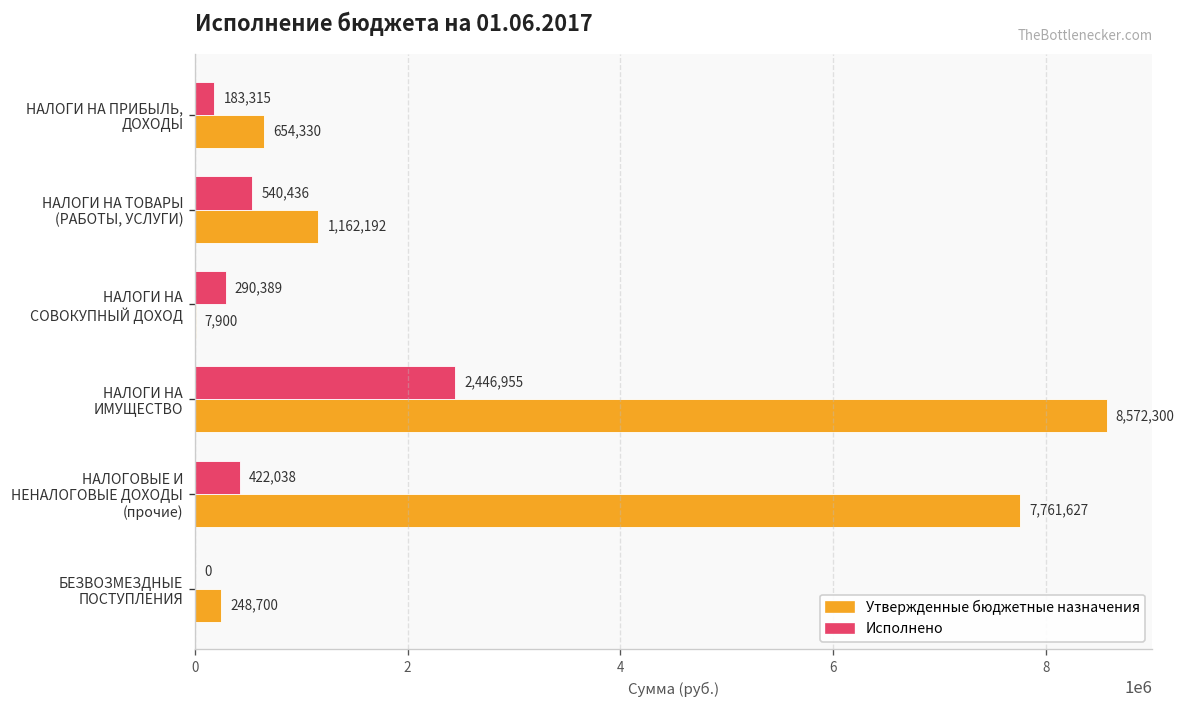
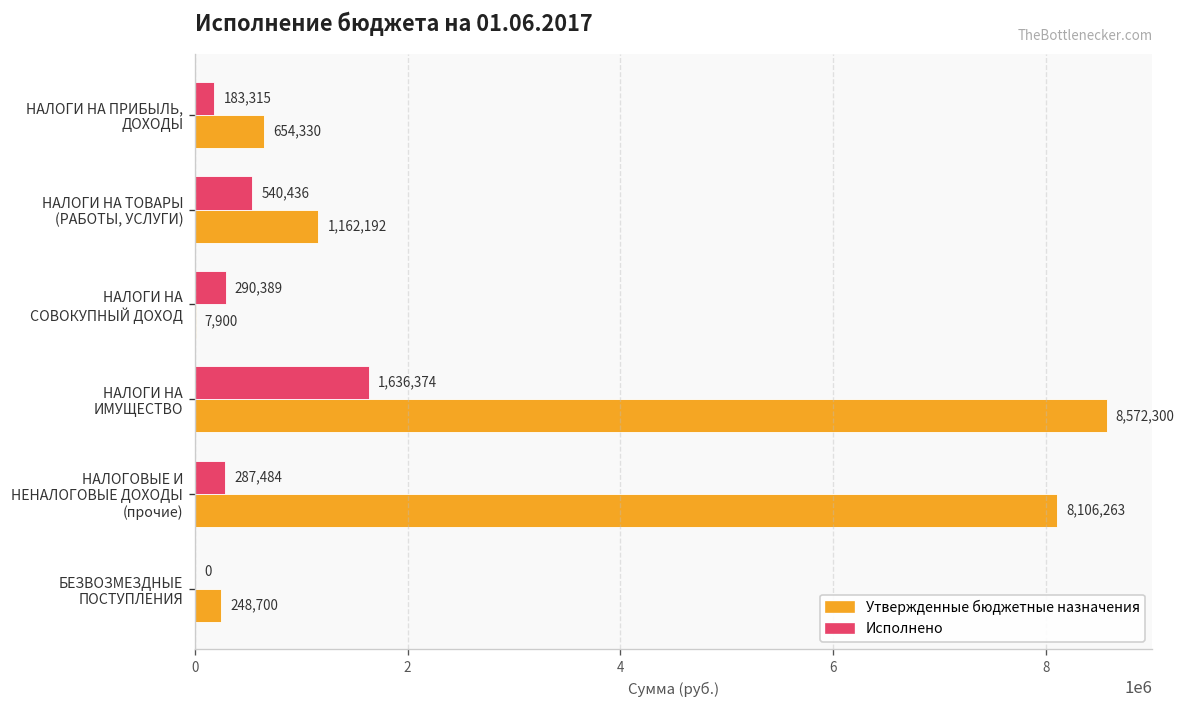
  {
    "Утвержденные бюджетные назначения": {
      "НАЛОГИ НА ПРИБЫЛЬ, ДОХОДЫ": "654,330",
      "НАЛОГИ НА ТОВАРЫ (РАБОТЫ, УСЛУГИ)": "1,162,192",
      "НАЛОГИ НА СОВОКУПНЫЙ ДОХОД": "7,900",
      "НАЛОГИ НА ИМУЩЕСТВО": "8,572,300",
-     "НАЛОГОВЫЕ И НЕНАЛОГОВЫЕ ДОХОДЫ (прочие)": "7,761,627",
+     "НАЛОГОВЫЕ И НЕНАЛОГОВЫЕ ДОХОДЫ (прочие)": "8,106,263",
      "БЕЗВОЗМЕЗДНЫЕ ПОСТУПЛЕНИЯ": "248,700"
    },
    "Исполнено": {
      "НАЛОГИ НА ПРИБЫЛЬ, ДОХОДЫ": "183,315",
      "НАЛОГИ НА ТОВАРЫ (РАБОТЫ, УСЛУГИ)": "540,436",
      "НАЛОГИ НА СОВОКУПНЫЙ ДОХОД": "290,389",
-     "НАЛОГИ НА ИМУЩЕСТВО": "2,446,955",
-     "НАЛОГОВЫЕ И НЕНАЛОГОВЫЕ ДОХОДЫ (прочие)": "422,038",
+     "НАЛОГИ НА ИМУЩЕСТВО": "1,636,374",
+     "НАЛОГОВЫЕ И НЕНАЛОГОВЫЕ ДОХОДЫ (прочие)": "287,484",
      "БЕЗВОЗМЕЗДНЫЕ ПОСТУПЛЕНИЯ": "0"
    }
  }
